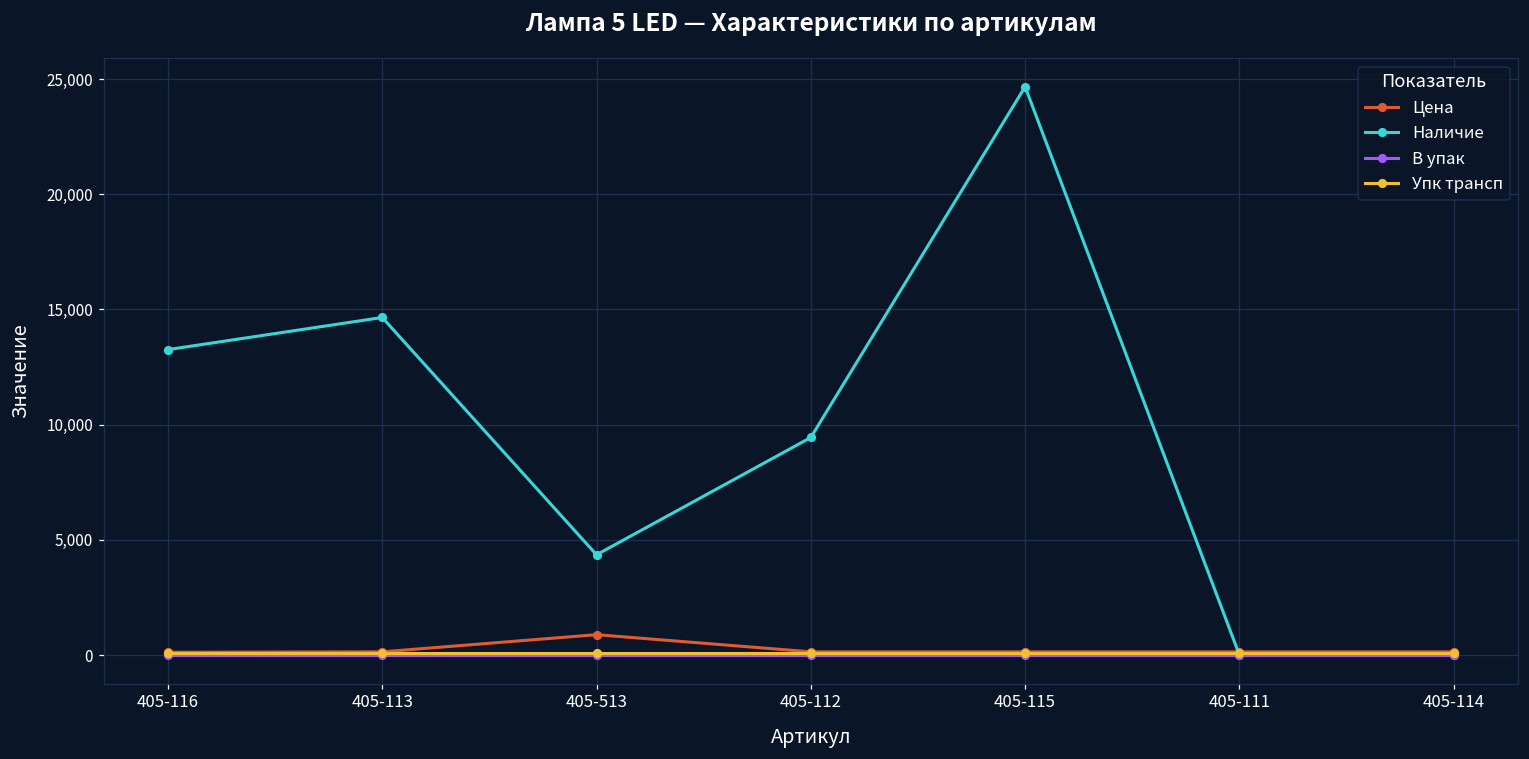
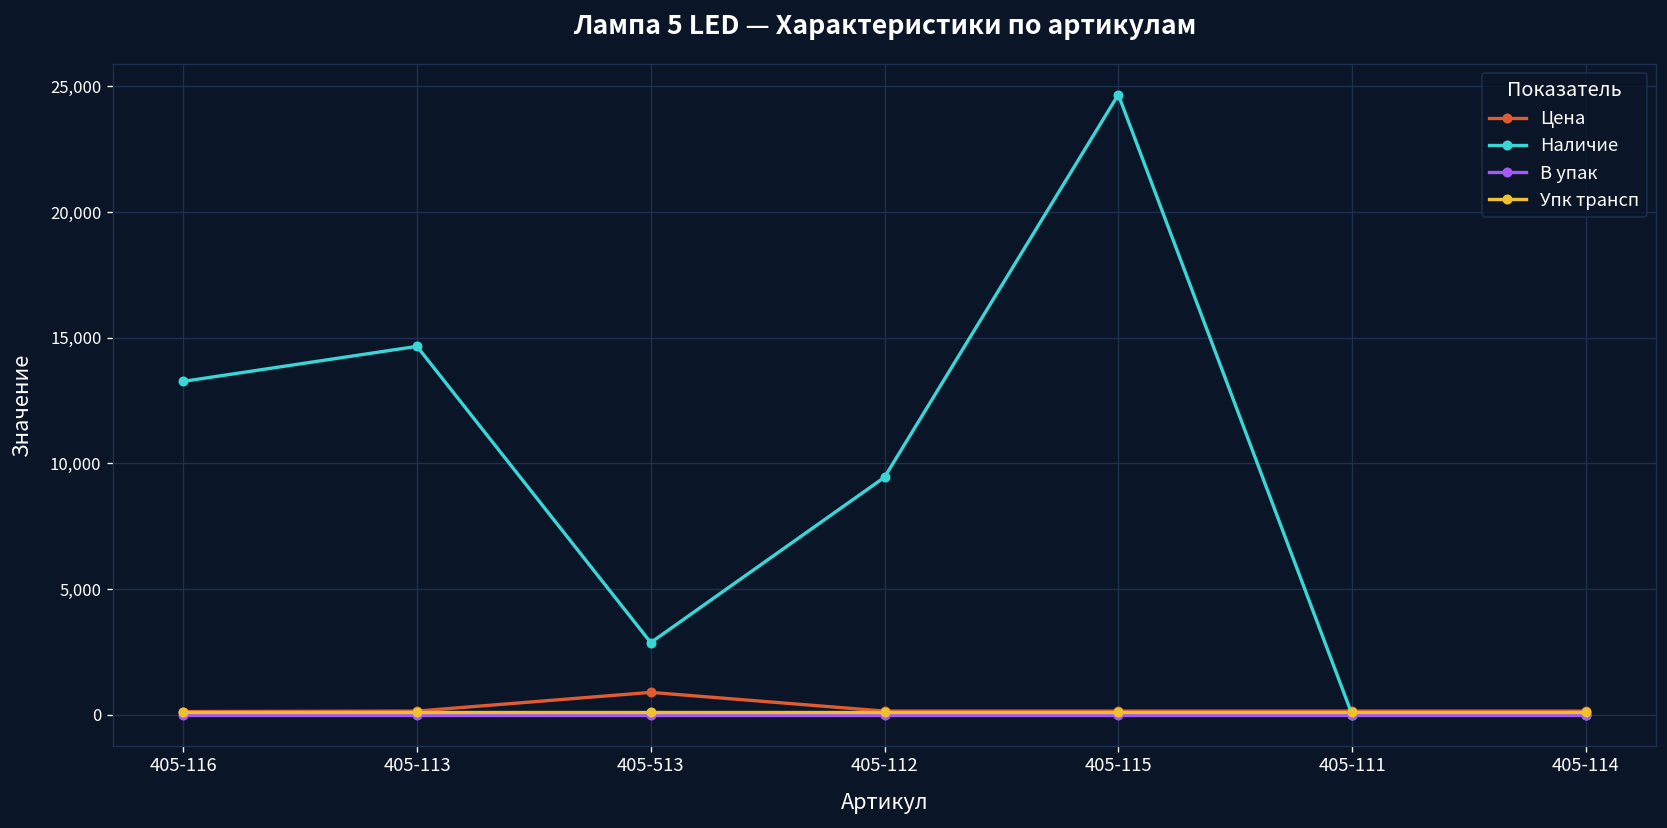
  {
    "Цена": {
      "405-513": "900"
    },
    "Наличие": {
      "405-116": "13,300",
      "405-113": "14,700",
-     "405-513": "4,400",
+     "405-513": "2,900",
      "405-112": "9,400",
      "405-115": "24,700"
    }
  }
